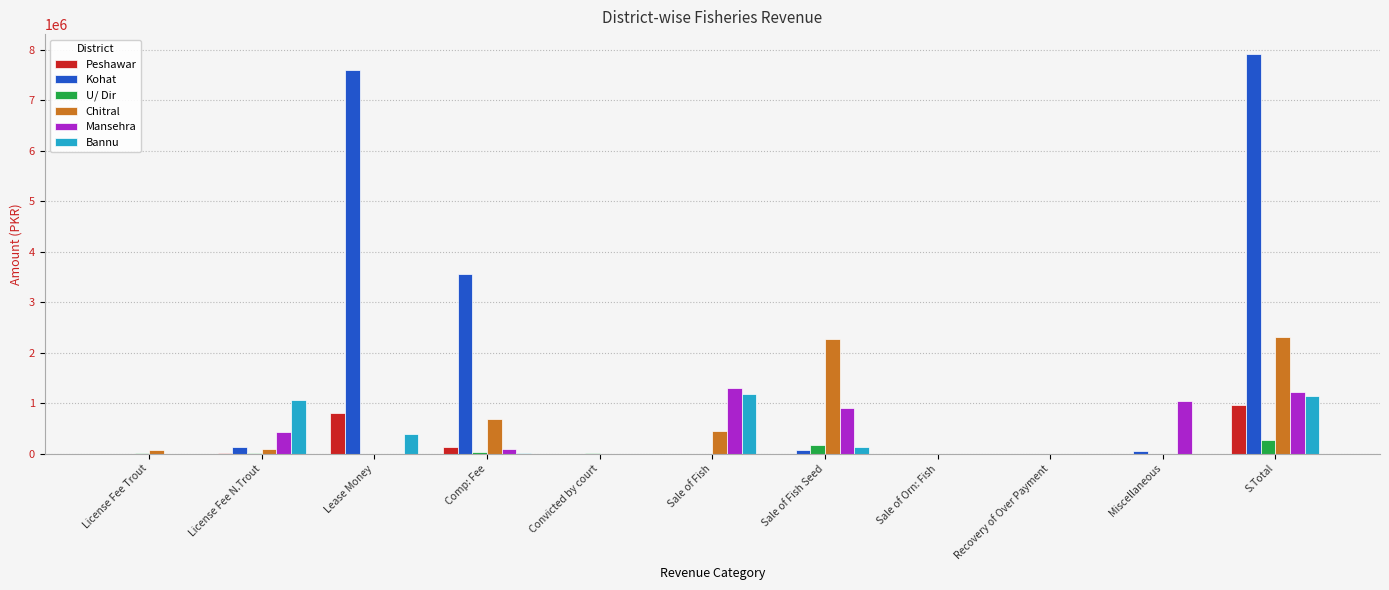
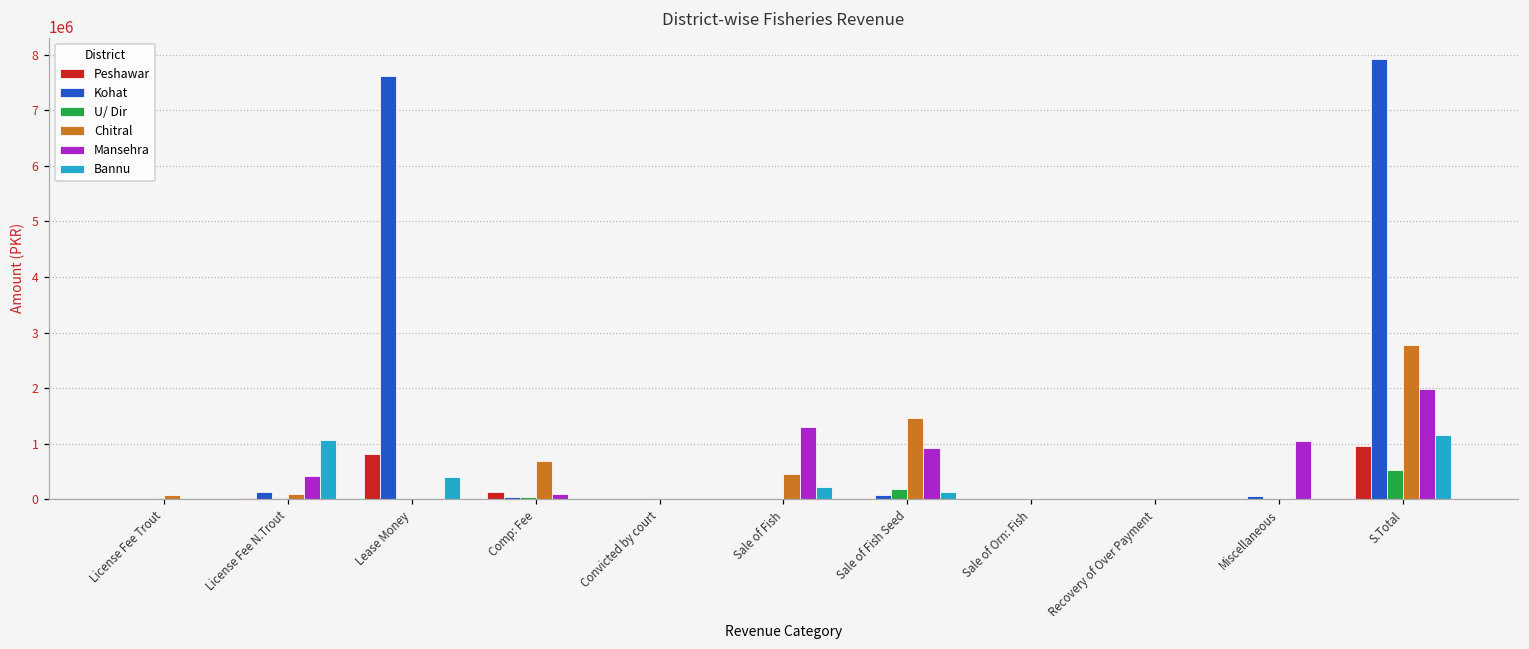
  {
    "Peshawar": {
      "License Fee Trout": 0,
      "Lease Money": 800000,
      "Comp: Fee": 100000,
      "Convicted by court": 0,
      "Sale of Fish": 0,
      "Sale of Fish Seed": 0,
      "Sale of Orn: Fish": 0,
      "Recovery of Over Payment": 0,
      "Miscellaneous": 0,
      "S.Total": 1000000
    },
    "Kohat": {
      "License Fee Trout": 0,
      "License Fee N.Trout": 100000,
      "Lease Money": 7600000,
-     "Comp: Fee": 3600000,
+     "Comp: Fee": 0,
      "Convicted by court": 0,
      "Sale of Fish": 0,
      "Sale of Fish Seed": 100000,
      "Sale of Orn: Fish": 0,
      "Recovery of Over Payment": 0,
      "Miscellaneous": 100000,
      "S.Total": 7900000
    },
    "U/ Dir": {
      "Lease Money": 0,
      "Sale of Fish": 0,
      "Sale of Fish Seed": 200000,
      "Sale of Orn: Fish": 0,
      "Recovery of Over Payment": 0,
      "Miscellaneous": 0,
-     "S.Total": 300000
+     "S.Total": 500000
    },
    "Chitral": {
      "License Fee Trout": 100000,
      "License Fee N.Trout": 100000,
      "Lease Money": 0,
      "Comp: Fee": 700000,
      "Convicted by court": 0,
      "Sale of Fish": 500000,
-     "Sale of Fish Seed": 2300000,
+     "Sale of Fish Seed": 1500000,
      "Sale of Orn: Fish": 0,
      "Recovery of Over Payment": 0,
      "Miscellaneous": 0,
-     "S.Total": 2300000
+     "S.Total": 2800000
    },
    "Mansehra": {
      "License Fee Trout": 0,
      "License Fee N.Trout": 400000,
      "Lease Money": 0,
      "Comp: Fee": 100000,
      "Convicted by court": 0,
      "Sale of Fish": 1300000,
      "Sale of Fish Seed": 900000,
      "Sale of Orn: Fish": 0,
      "Recovery of Over Payment": 0,
      "Miscellaneous": 1000000,
-     "S.Total": 1200000
+     "S.Total": 2000000
    },
    "Bannu": {
      "License Fee Trout": 0,
      "License Fee N.Trout": 1100000,
      "Lease Money": 400000,
      "Convicted by court": 0,
-     "Sale of Fish": 1200000,
+     "Sale of Fish": 200000,
      "Sale of Fish Seed": 100000,
      "Sale of Orn: Fish": 0,
      "Recovery of Over Payment": 0,
      "Miscellaneous": 0,
      "S.Total": 1200000
    }
  }
